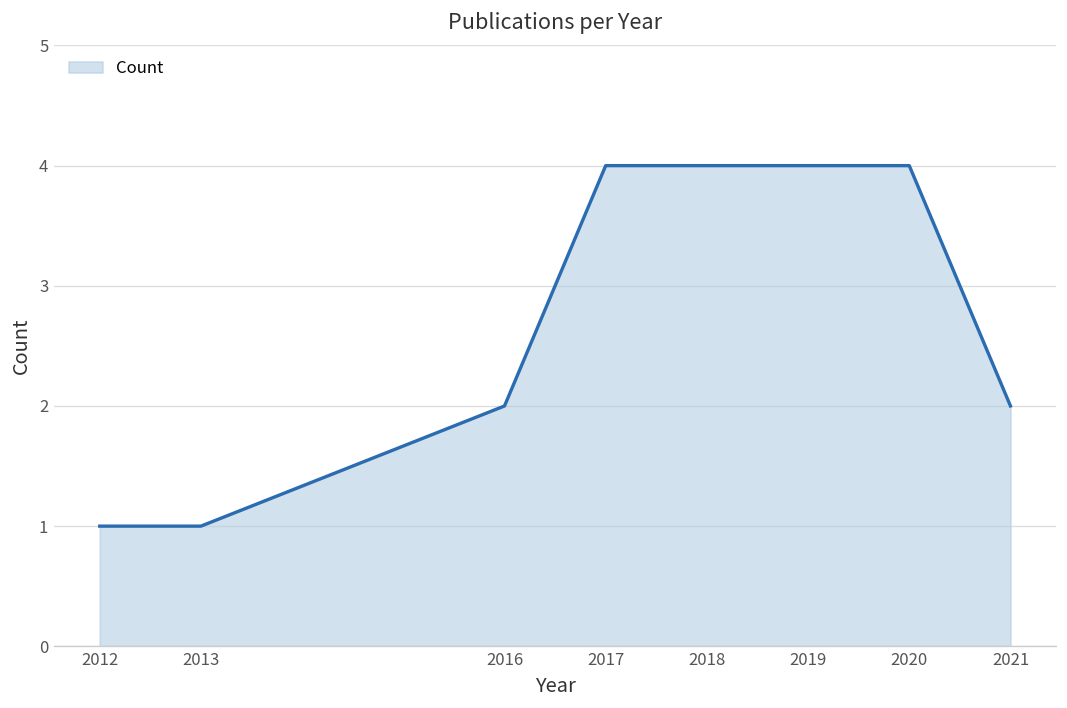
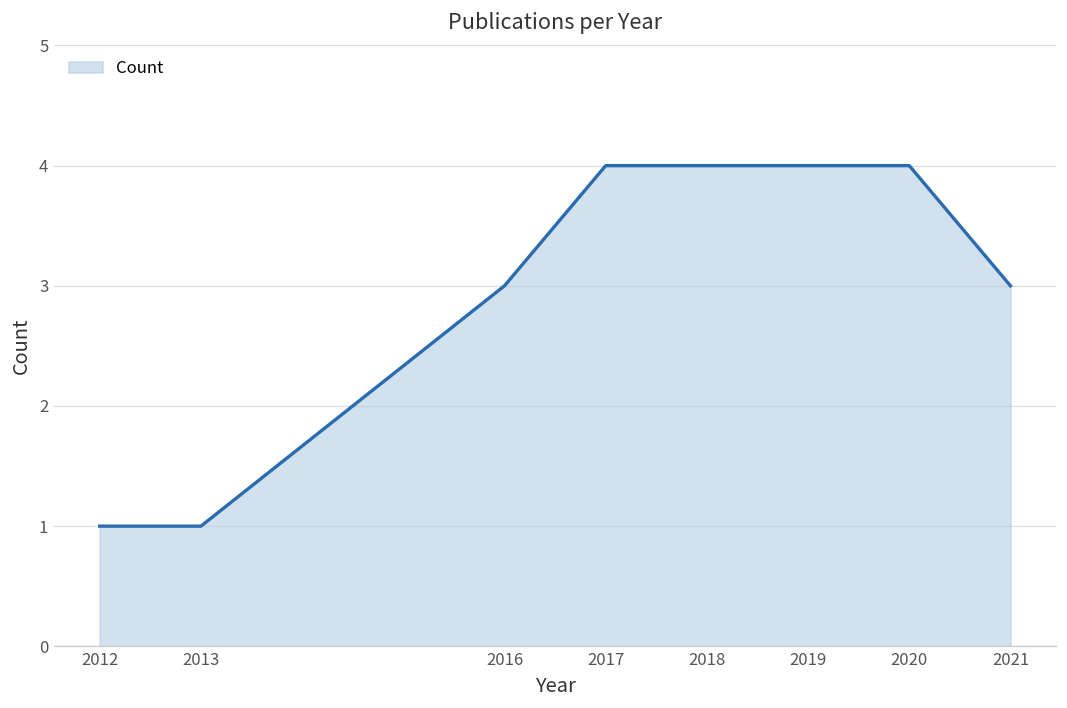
  {
    "2012": 1,
    "2013": 1,
-   "2016": 2,
+   "2016": 3,
    "2017": 4,
    "2018": 4,
    "2019": 4,
    "2020": 4,
-   "2021": 2
+   "2021": 3
  }
